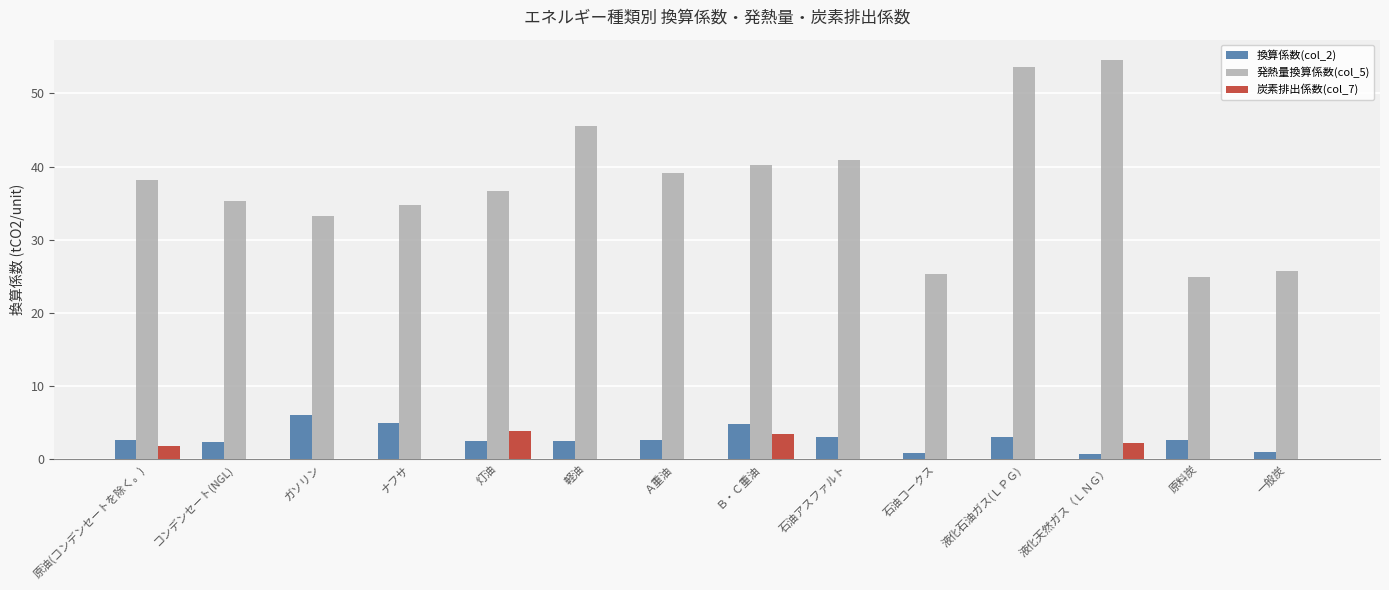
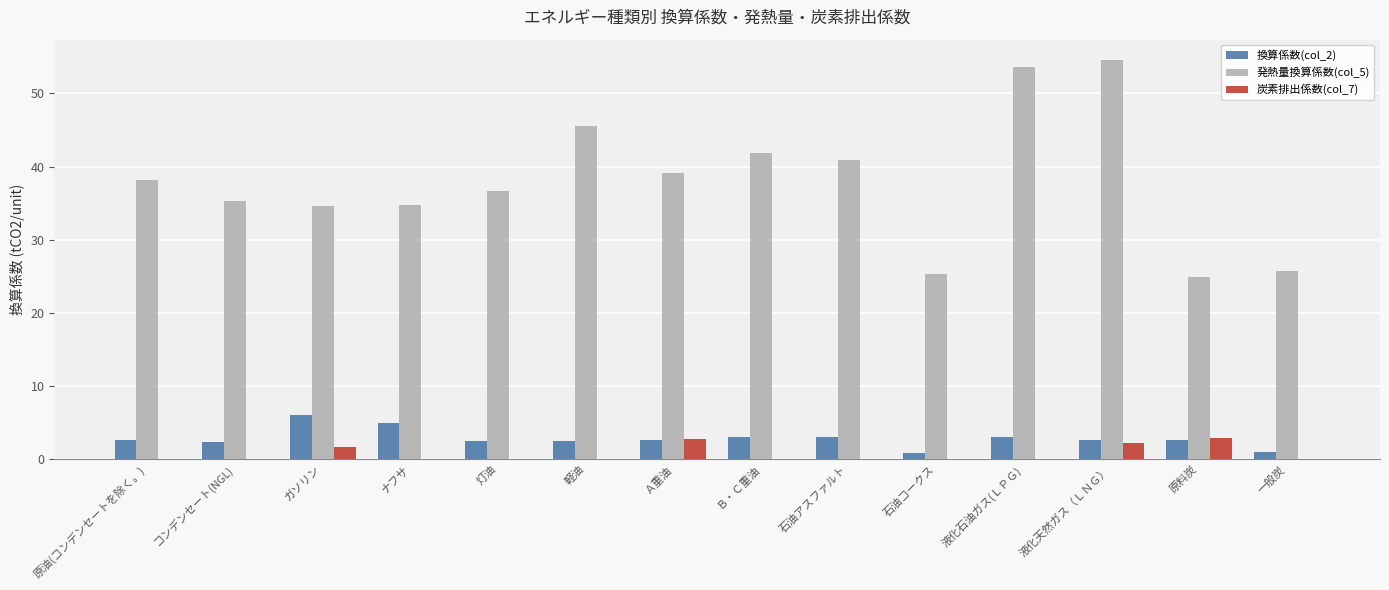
  {
    "換算係数(col_2)": {
      "原油(コンデンセートを除く。)": 3,
      "コンデンセート(NGL)": 2,
      "ガソリン": 6,
      "ナフサ": 5,
      "灯油": 2,
      "軽油": 3,
      "Ａ重油": 3,
-     "Ｂ・Ｃ重油": 5,
+     "Ｂ・Ｃ重油": 3,
      "石油アスファルト": 3,
      "石油コークス": 1,
      "液化石油ガス(ＬＰＧ)": 3,
-     "液化天然ガス（ＬＮＧ）": 1,
+     "液化天然ガス（ＬＮＧ）": 3,
      "原料炭": 3,
      "一般炭": 1
    },
    "発熱量換算係数(col_5)": {
      "原油(コンデンセートを除く。)": 38,
      "コンデンセート(NGL)": 35,
-     "ガソリン": 33,
+     "ガソリン": 35,
      "ナフサ": 35,
      "灯油": 37,
      "軽油": 46,
      "Ａ重油": 39,
-     "Ｂ・Ｃ重油": 40,
+     "Ｂ・Ｃ重油": 42,
      "石油アスファルト": 41,
      "石油コークス": 25,
      "液化石油ガス(ＬＰＧ)": 54,
      "液化天然ガス（ＬＮＧ）": 55,
      "原料炭": 25,
      "一般炭": 26
    },
    "炭素排出係数(col_7)": {
-     "原油(コンデンセートを除く。)": 2,
-     "ガソリン": 0,
-     "灯油": 4,
-     "Ａ重油": 0,
-     "Ｂ・Ｃ重油": 3,
+     "原油(コンデンセートを除く。)": 0,
+     "ガソリン": 2,
+     "灯油": 0,
+     "Ａ重油": 3,
+     "Ｂ・Ｃ重油": 0,
      "液化天然ガス（ＬＮＧ）": 2,
-     "原料炭": 0
+     "原料炭": 3
    }
  }
